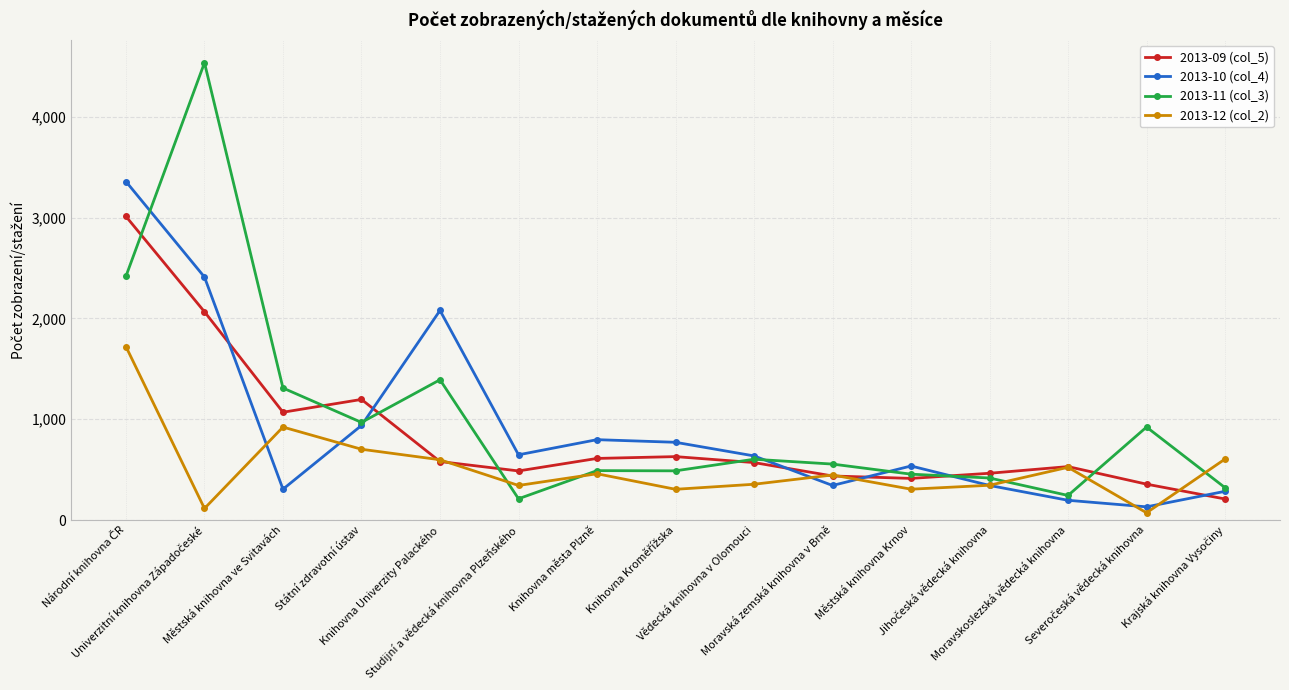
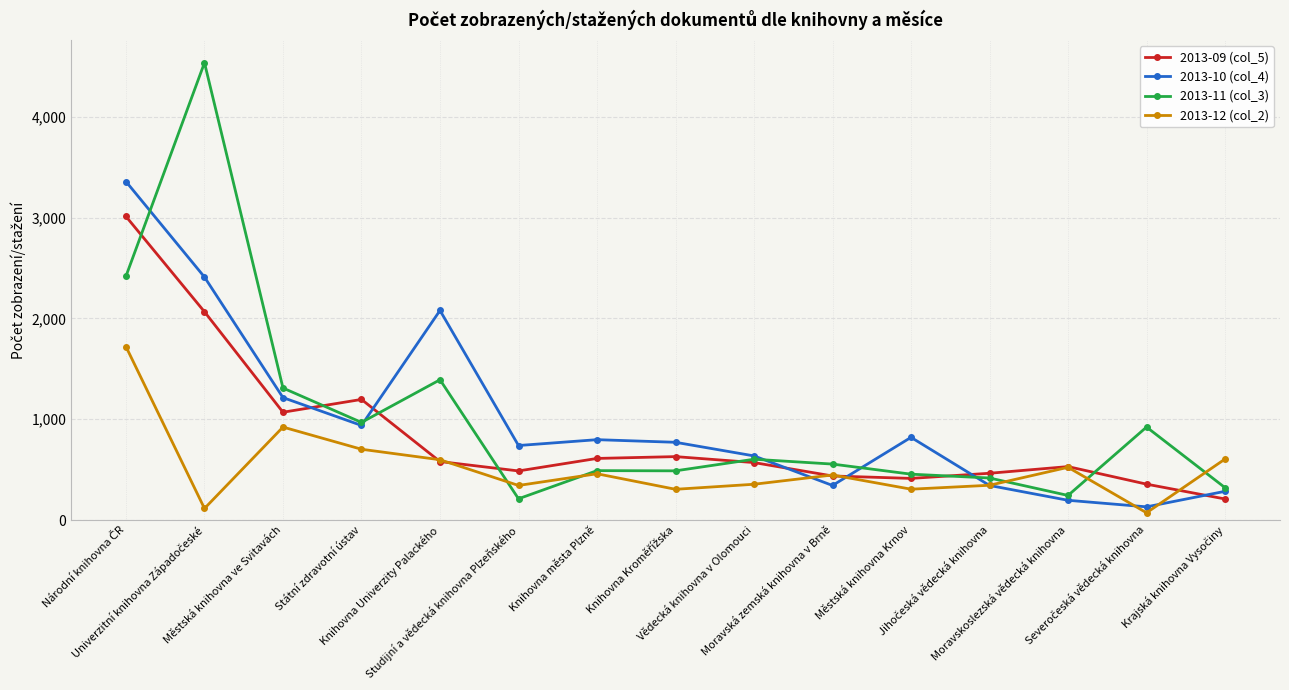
  {
    "2013-09 (col_5)": {
      "Národní knihovna ČR": "3,010",
      "Univerzitní knihovna Západočeské": "2,070",
      "Městská knihovna ve Svitavách": "1,070",
      "Státní zdravotní ústav": "1,200",
      "Studijní a vědecká knihovna Plzeňského": "490",
      "Knihovna města Plzně": "610",
      "Knihovna Kroměřížska": "630",
      "Vědecká knihovna v Olomouci": "570",
      "Městská knihovna Krnov": "410",
      "Jihočeská vědecká knihovna": "470",
      "Severočeská vědecká knihovna": "360",
      "Krajská knihovna Vysočiny": "210"
    },
    "2013-10 (col_4)": {
      "Národní knihovna ČR": "3,360",
      "Univerzitní knihovna Západočeské": "2,410",
-     "Městská knihovna ve Svitavách": "310",
+     "Městská knihovna ve Svitavách": "1,220",
      "Státní zdravotní ústav": "940",
      "Knihovna Univerzity Palackého": "2,080",
-     "Studijní a vědecká knihovna Plzeňského": "650",
+     "Studijní a vědecká knihovna Plzeňského": "740",
      "Knihovna města Plzně": "800",
      "Knihovna Kroměřížska": "770",
      "Vědecká knihovna v Olomouci": "640",
      "Moravská zemská knihovna v Brně": "340",
-     "Městská knihovna Krnov": "540",
+     "Městská knihovna Krnov": "820",
      "Moravskoslezská vědecká knihovna": "200",
      "Severočeská vědecká knihovna": "130",
      "Krajská knihovna Vysočiny": "290"
    },
    "2013-11 (col_3)": {
      "Národní knihovna ČR": "2,420",
      "Univerzitní knihovna Západočeské": "4,540",
      "Městská knihovna ve Svitavách": "1,310",
      "Státní zdravotní ústav": "970",
      "Knihovna Univerzity Palackého": "1,390",
      "Studijní a vědecká knihovna Plzeňského": "210",
      "Knihovna města Plzně": "490",
      "Knihovna Kroměřížska": "490",
      "Vědecká knihovna v Olomouci": "600",
      "Moravská zemská knihovna v Brně": "560",
      "Městská knihovna Krnov": "460",
      "Jihočeská vědecká knihovna": "420",
      "Moravskoslezská vědecká knihovna": "250",
      "Severočeská vědecká knihovna": "920",
      "Krajská knihovna Vysočiny": "320"
    },
    "2013-12 (col_2)": {
      "Národní knihovna ČR": "1,720",
      "Univerzitní knihovna Západočeské": "120",
      "Městská knihovna ve Svitavách": "920",
      "Státní zdravotní ústav": "700",
      "Studijní a vědecká knihovna Plzeňského": "340",
      "Knihovna města Plzně": "460",
      "Knihovna Kroměřížska": "310",
      "Vědecká knihovna v Olomouci": "360",
      "Městská knihovna Krnov": "310",
      "Severočeská vědecká knihovna": "70",
      "Krajská knihovna Vysočiny": "610"
    }
  }
